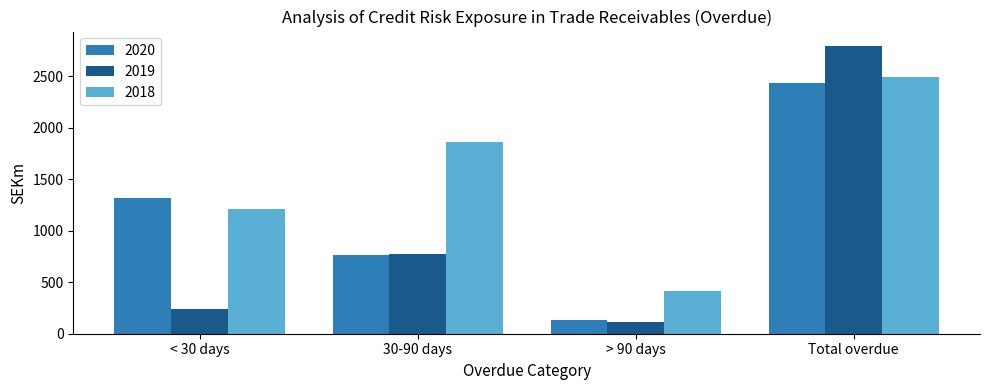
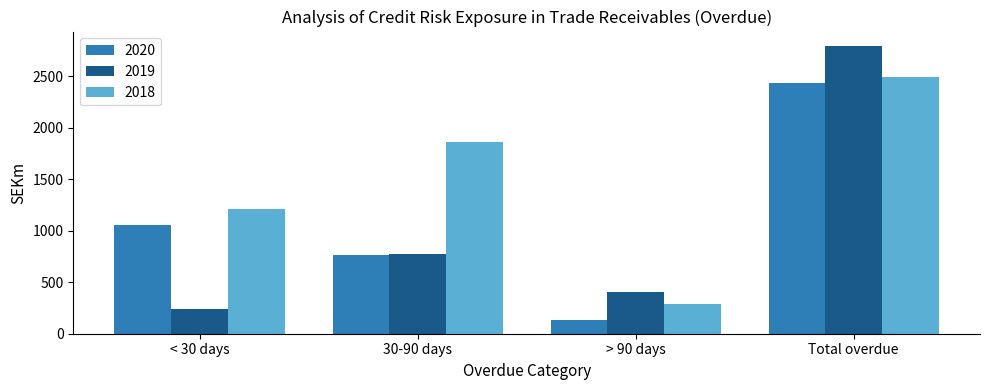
  {
    "2020": {
-     "< 30 days": 1320,
+     "< 30 days": 1060,
      "30-90 days": 760,
      "> 90 days": 140,
      "Total overdue": 2440
    },
    "2019": {
      "< 30 days": 240,
      "30-90 days": 780,
-     "> 90 days": 120,
+     "> 90 days": 400,
      "Total overdue": 2790
    },
    "2018": {
      "< 30 days": 1210,
      "30-90 days": 1860,
-     "> 90 days": 420,
+     "> 90 days": 290,
      "Total overdue": 2500
    }
  }
